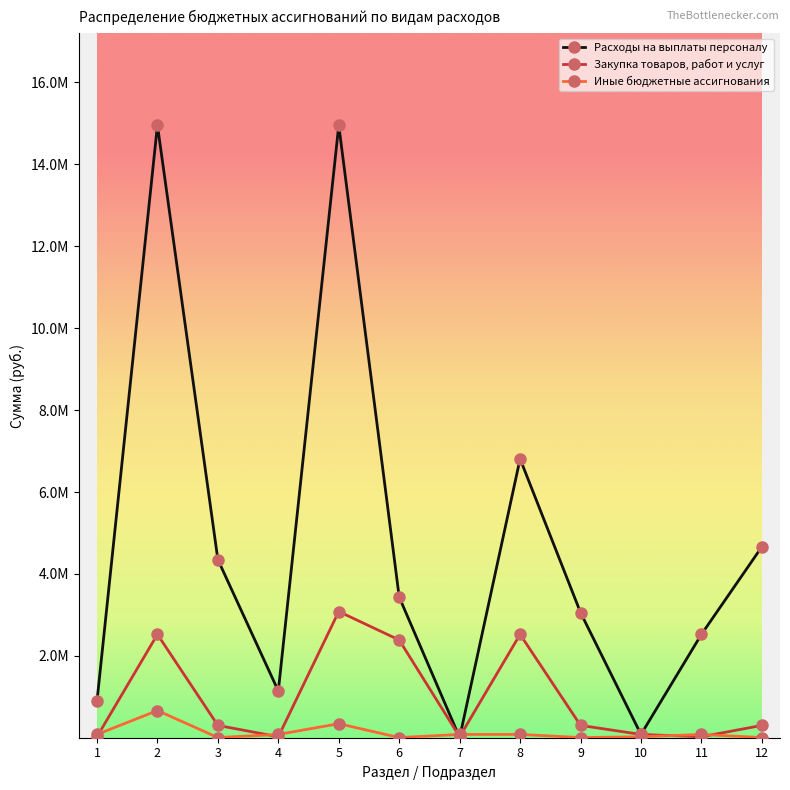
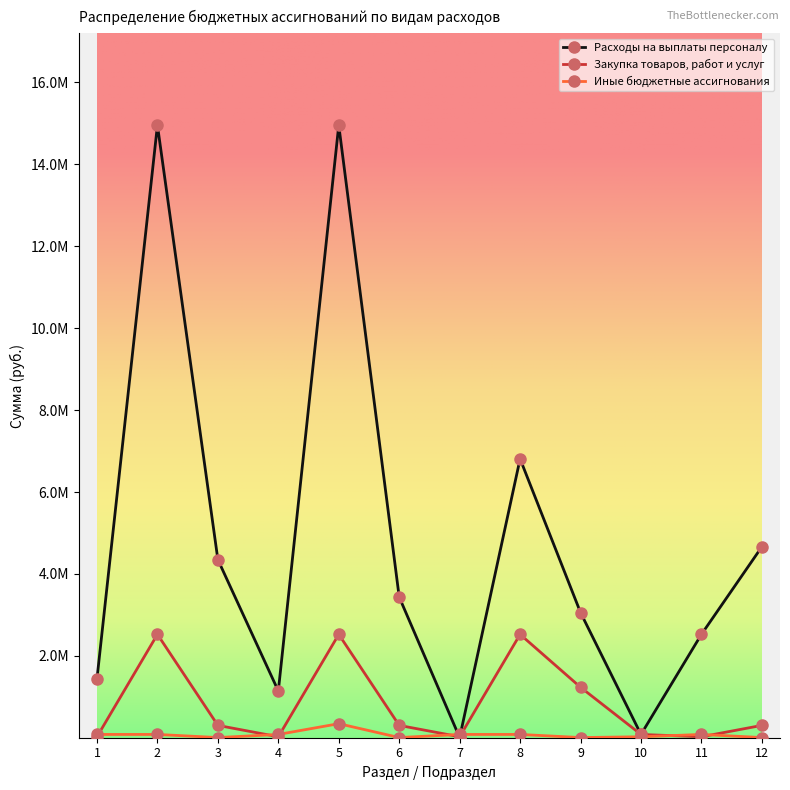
  {
    "Расходы на выплаты персоналу": {
-     "1": 900000,
+     "1": 1400000,
      "2": 15000000,
      "3": 4400000,
      "4": 1100000,
      "5": 15000000,
      "6": 3400000,
      "8": 6800000,
      "9": 3100000,
      "11": 2500000,
      "12": 4700000
    },
    "Закупка товаров, работ и услуг": {
      "2": 2500000,
      "3": 300000,
-     "5": 3100000,
-     "6": 2400000,
+     "5": 2500000,
+     "6": 300000,
      "8": 2500000,
-     "9": 300000,
+     "9": 1200000,
      "12": 300000
    },
    "Иные бюджетные ассигнования": {
-     "2": 700000,
+     "2": 100000,
      "3": 0,
      "5": 300000,
      "6": 0,
      "8": 100000,
      "9": 0,
      "12": 0
    }
  }
